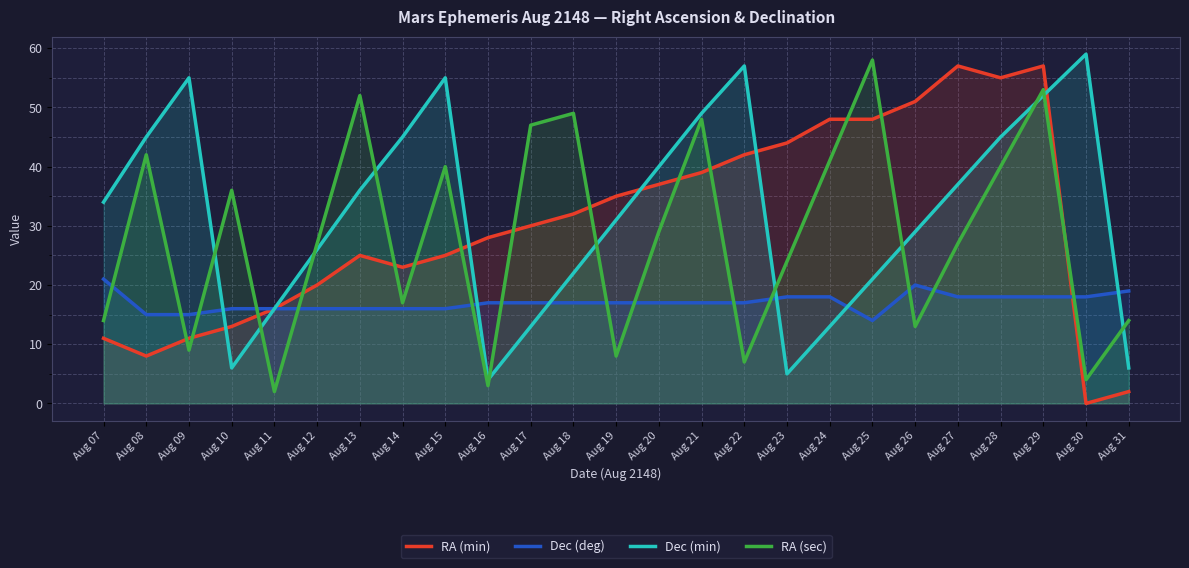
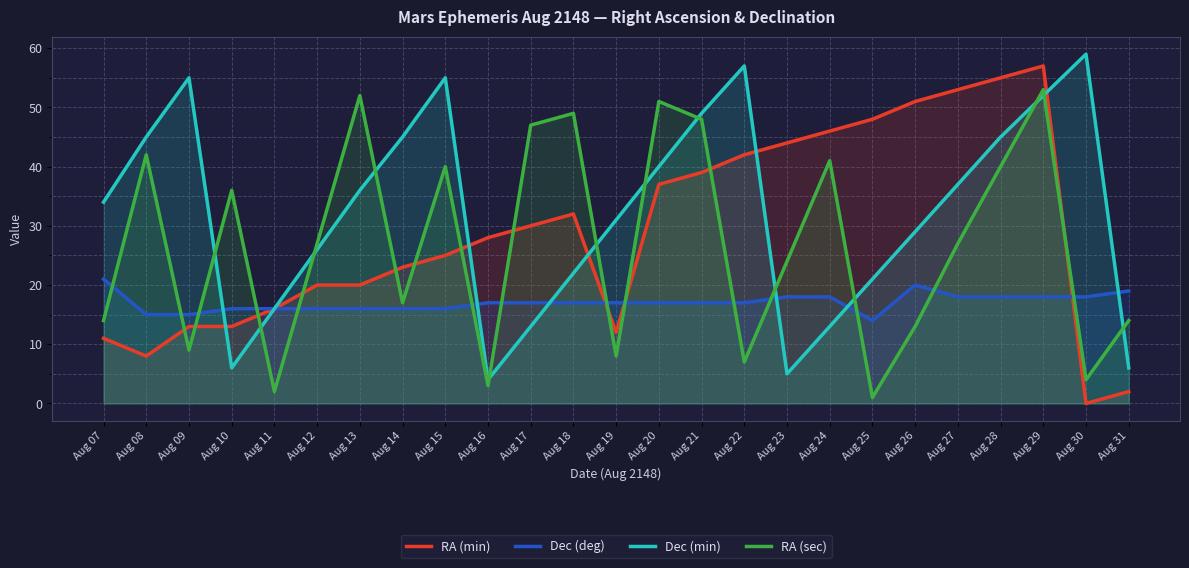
  {
    "RA (min)": {
      "Aug 07": 11,
      "Aug 08": 8,
-     "Aug 09": 11,
+     "Aug 09": 13,
      "Aug 10": 13,
      "Aug 12": 20,
-     "Aug 13": 25,
+     "Aug 13": 20,
      "Aug 14": 23,
      "Aug 15": 25,
      "Aug 16": 28,
      "Aug 17": 30,
      "Aug 18": 32,
-     "Aug 19": 35,
+     "Aug 19": 12,
      "Aug 20": 37,
      "Aug 21": 39,
      "Aug 22": 42,
      "Aug 23": 44,
-     "Aug 24": 48,
+     "Aug 24": 46,
      "Aug 25": 48,
      "Aug 26": 51,
-     "Aug 27": 57,
+     "Aug 27": 53,
      "Aug 28": 55,
      "Aug 29": 57,
      "Aug 30": 0,
      "Aug 31": 2
    },
    "Dec (deg)": {
      "Aug 07": 21,
      "Aug 08": 15,
      "Aug 09": 15,
      "Aug 10": 16,
      "Aug 12": 16,
      "Aug 13": 16,
      "Aug 14": 16,
      "Aug 15": 16,
      "Aug 16": 17,
      "Aug 17": 17,
      "Aug 18": 17,
      "Aug 19": 17,
      "Aug 20": 17,
      "Aug 21": 17,
      "Aug 22": 17,
      "Aug 23": 18,
      "Aug 24": 18,
      "Aug 25": 14,
      "Aug 26": 20,
      "Aug 27": 18,
      "Aug 28": 18,
      "Aug 29": 18,
      "Aug 30": 18,
      "Aug 31": 19
    },
    "Dec (min)": {
      "Aug 07": 34,
      "Aug 08": 45,
      "Aug 09": 55,
      "Aug 10": 6,
      "Aug 12": 26,
      "Aug 13": 36,
      "Aug 14": 45,
      "Aug 15": 55,
      "Aug 16": 4,
      "Aug 17": 13,
      "Aug 18": 22,
      "Aug 19": 31,
      "Aug 20": 40,
      "Aug 21": 49,
      "Aug 22": 57,
      "Aug 23": 5,
      "Aug 24": 13,
      "Aug 25": 21,
      "Aug 26": 29,
      "Aug 27": 37,
      "Aug 28": 45,
      "Aug 29": 52,
      "Aug 30": 59,
      "Aug 31": 6
    },
    "RA (sec)": {
      "Aug 07": 14,
      "Aug 08": 42,
      "Aug 09": 9,
      "Aug 10": 36,
      "Aug 11": 2,
      "Aug 12": 27,
      "Aug 13": 52,
      "Aug 14": 17,
      "Aug 15": 40,
      "Aug 16": 3,
      "Aug 17": 47,
      "Aug 18": 49,
      "Aug 19": 8,
-     "Aug 20": 29,
+     "Aug 20": 51,
      "Aug 21": 48,
      "Aug 22": 7,
      "Aug 23": 24,
      "Aug 24": 41,
-     "Aug 25": 58,
+     "Aug 25": 1,
      "Aug 26": 13,
      "Aug 27": 27,
      "Aug 28": 40,
      "Aug 29": 53,
      "Aug 30": 4,
      "Aug 31": 14
    }
  }
